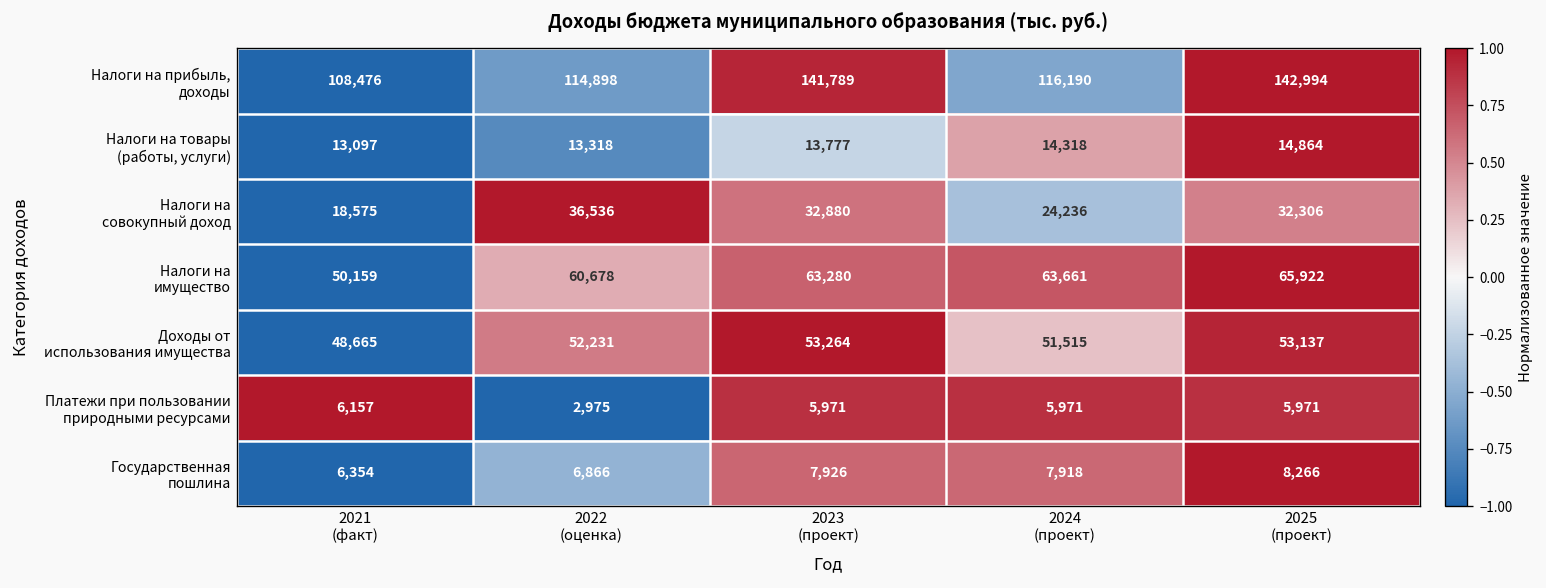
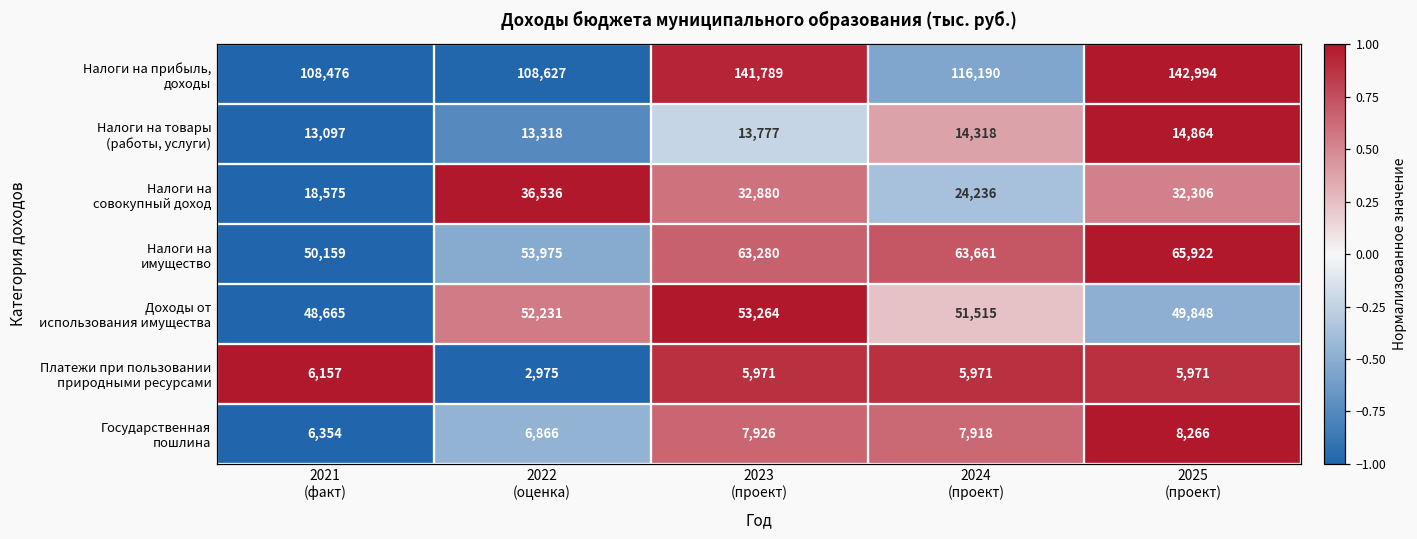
  {
    "Налоги на прибыль, доходы": {
      "2021 (факт)": "108,476",
-     "2022 (оценка)": "114,898",
+     "2022 (оценка)": "108,627",
      "2023 (проект)": "141,789",
      "2024 (проект)": "116,190",
      "2025 (проект)": "142,994"
    },
    "Налоги на товары (работы, услуги)": {
      "2021 (факт)": "13,097",
      "2022 (оценка)": "13,318",
      "2023 (проект)": "13,777",
      "2024 (проект)": "14,318",
      "2025 (проект)": "14,864"
    },
    "Налоги на совокупный доход": {
      "2021 (факт)": "18,575",
      "2022 (оценка)": "36,536",
      "2023 (проект)": "32,880",
      "2024 (проект)": "24,236",
      "2025 (проект)": "32,306"
    },
    "Налоги на имущество": {
      "2021 (факт)": "50,159",
-     "2022 (оценка)": "60,678",
+     "2022 (оценка)": "53,975",
      "2023 (проект)": "63,280",
      "2024 (проект)": "63,661",
      "2025 (проект)": "65,922"
    },
    "Доходы от использования имущества": {
      "2021 (факт)": "48,665",
      "2022 (оценка)": "52,231",
      "2023 (проект)": "53,264",
      "2024 (проект)": "51,515",
-     "2025 (проект)": "53,137"
+     "2025 (проект)": "49,848"
    },
    "Платежи при пользовании природными ресурсами": {
      "2021 (факт)": "6,157",
      "2022 (оценка)": "2,975",
      "2023 (проект)": "5,971",
      "2024 (проект)": "5,971",
      "2025 (проект)": "5,971"
    },
    "Государственная пошлина": {
      "2021 (факт)": "6,354",
      "2022 (оценка)": "6,866",
      "2023 (проект)": "7,926",
      "2024 (проект)": "7,918",
      "2025 (проект)": "8,266"
    }
  }
